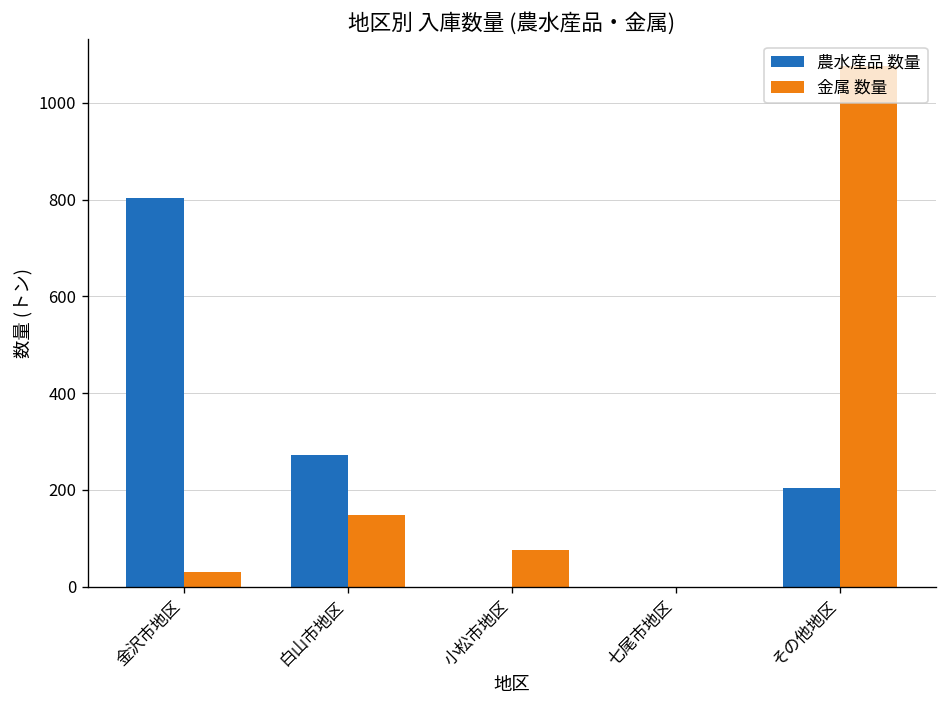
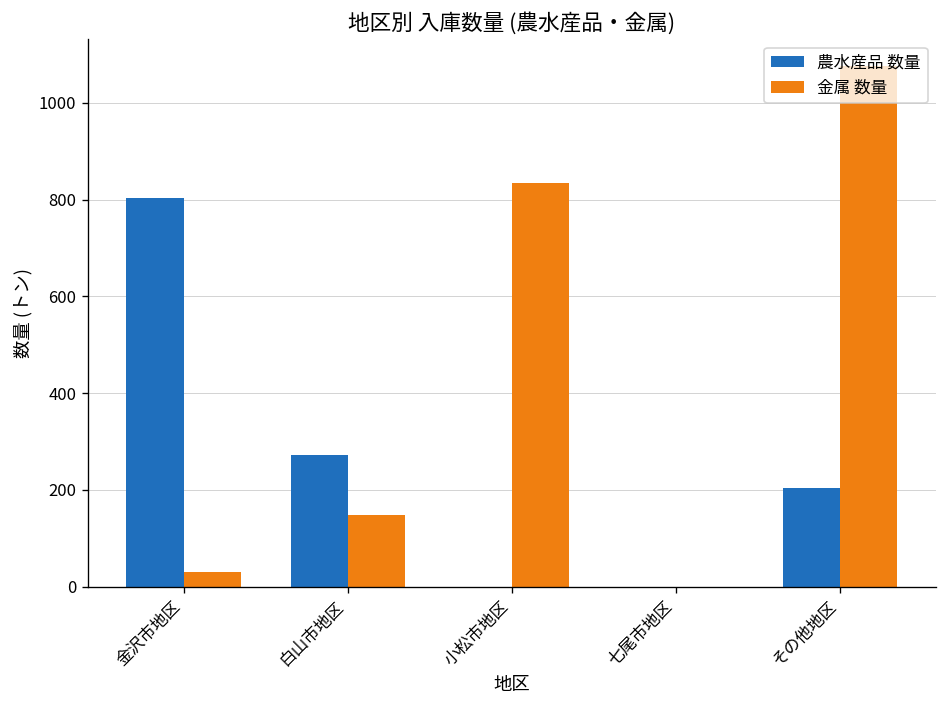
  {
    "農水産品 数量": {
      "金沢市地区": 800,
      "白山市地区": 270,
      "小松市地区": 0,
      "七尾市地区": 0,
      "その他地区": 200
    },
    "金属 数量": {
      "金沢市地区": 30,
      "白山市地区": 150,
-     "小松市地区": 80,
+     "小松市地区": 840,
      "七尾市地区": 0
    }
  }
